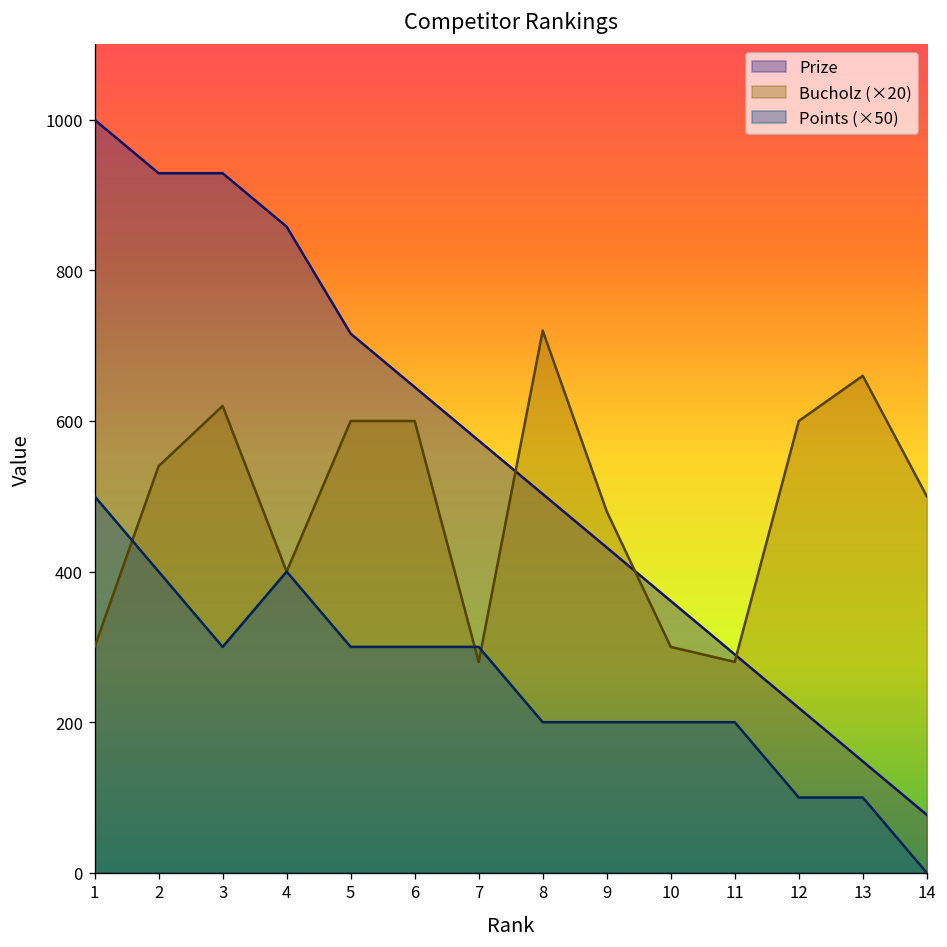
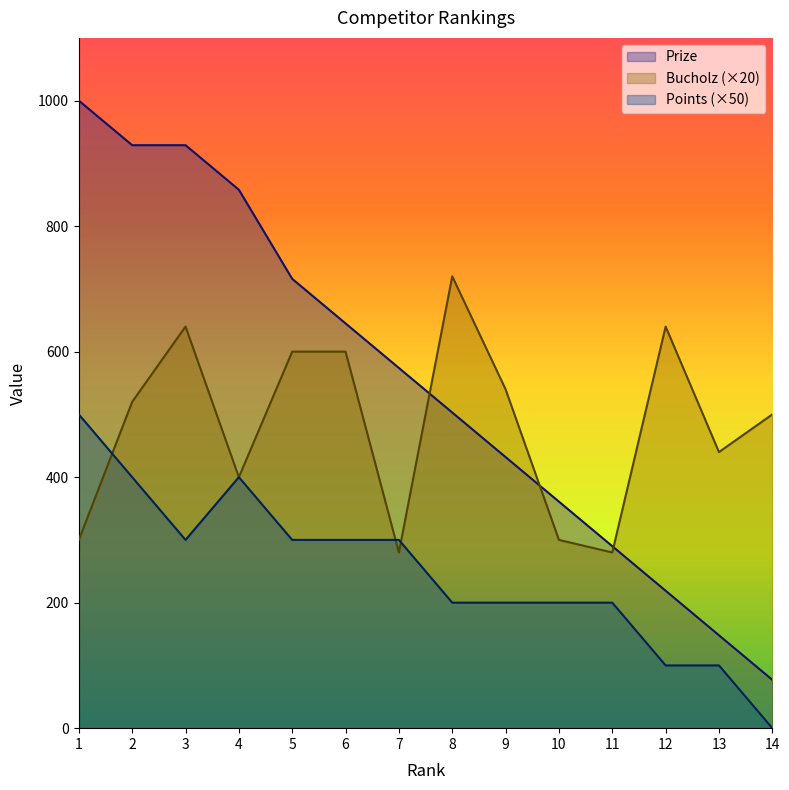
  {
    "Bucholz (×20)": {
      "1": 300,
-     "2": 540,
-     "3": 620,
+     "2": 520,
+     "3": 640,
      "5": 600,
      "6": 600,
      "7": 280,
      "8": 720,
-     "9": 480,
+     "9": 540,
      "10": 300,
      "11": 280,
-     "12": 600,
-     "13": 660,
+     "12": 640,
+     "13": 440,
      "14": 500
    }
  }
